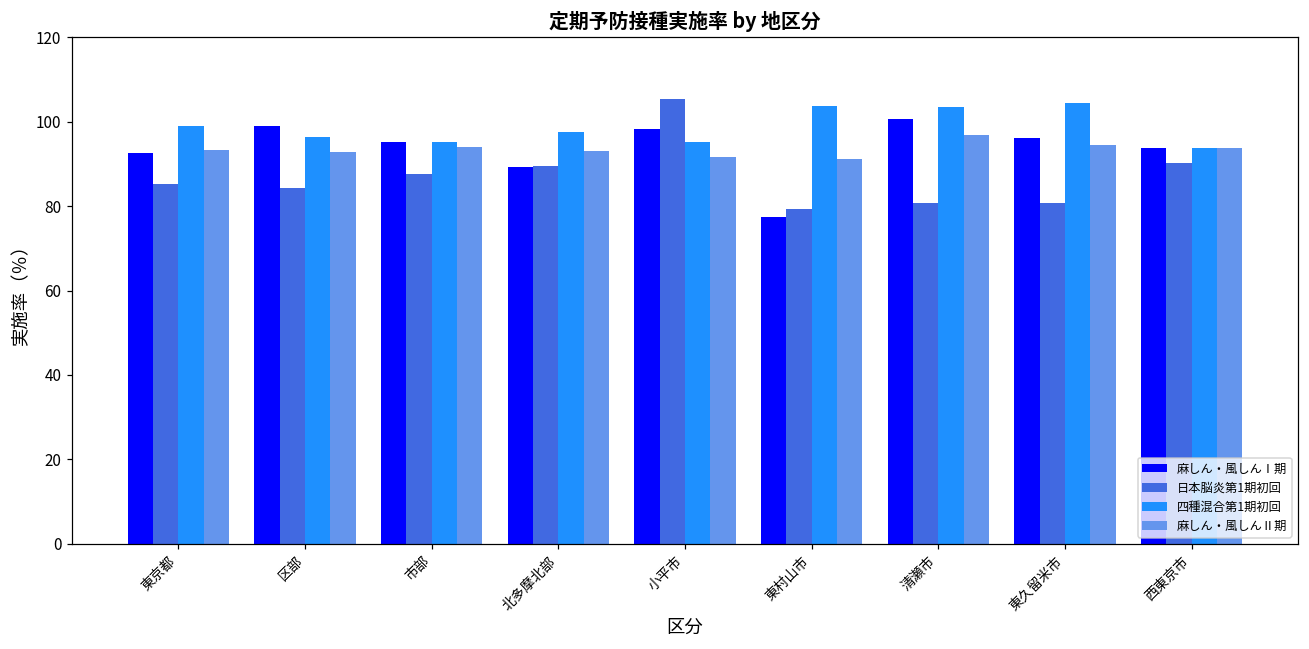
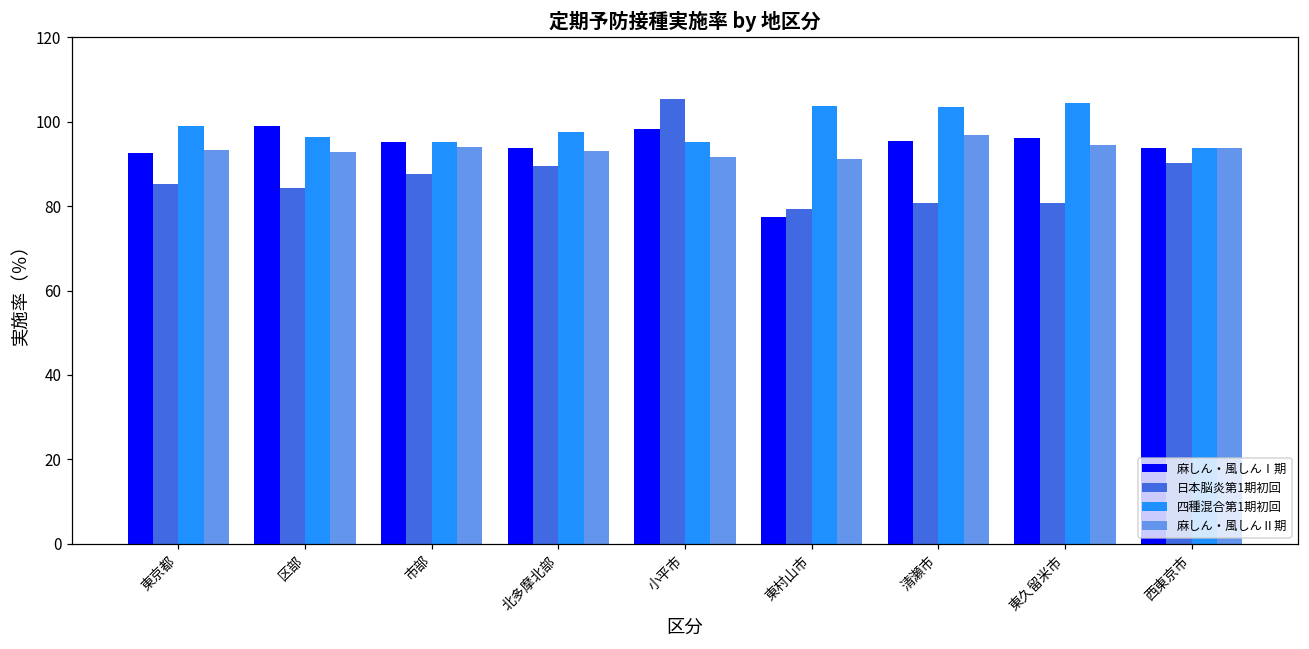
  {
    "麻しん・風しんⅠ期": {
      "東京都": 93,
      "区部": 99,
      "市部": 95,
-     "北多摩北部": 89,
+     "北多摩北部": 94,
      "小平市": 98,
      "東村山市": 77,
-     "清瀬市": 101,
+     "清瀬市": 95,
      "東久留米市": 96,
      "西東京市": 94
    },
    "四種混合第1期初回": {
      "東京都": 99,
      "区部": 96,
      "市部": 95,
      "北多摩北部": 98,
      "小平市": 95,
      "東村山市": 104,
      "清瀬市": 103,
      "東久留米市": 104,
      "西東京市": 94
    }
  }
